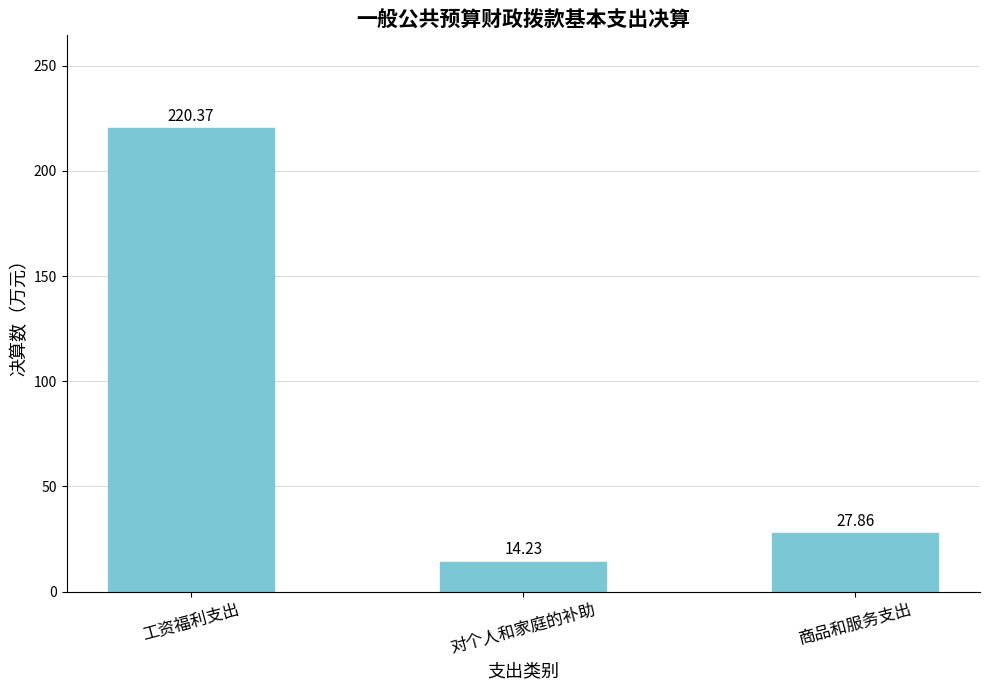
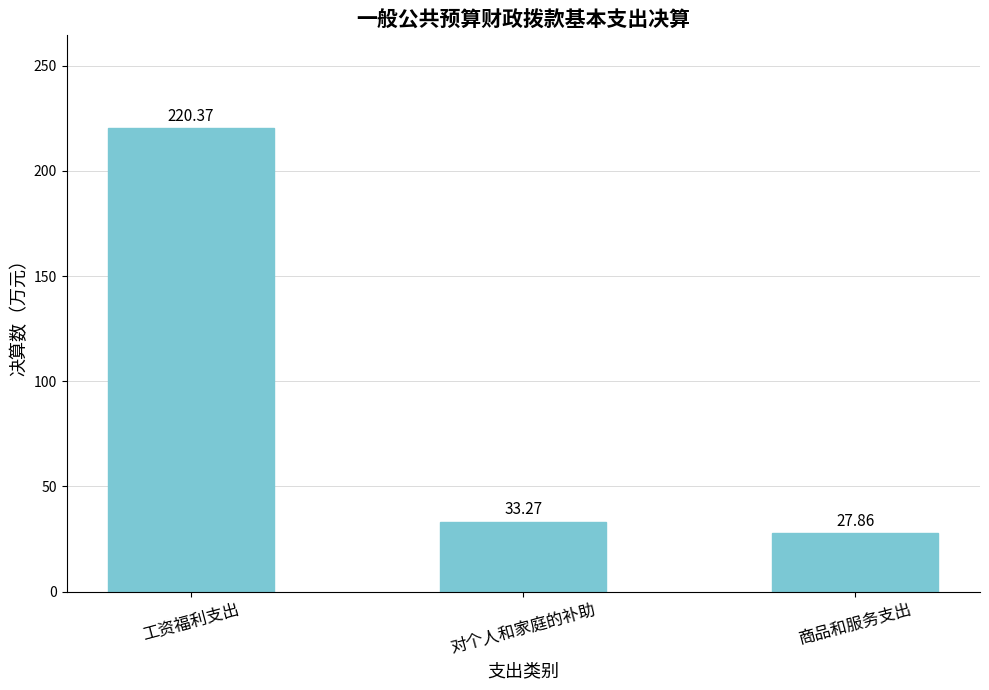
  {
    "工资福利支出": 220.37,
-   "对个人和家庭的补助": 14.23,
+   "对个人和家庭的补助": 33.27,
    "商品和服务支出": 27.86
  }
